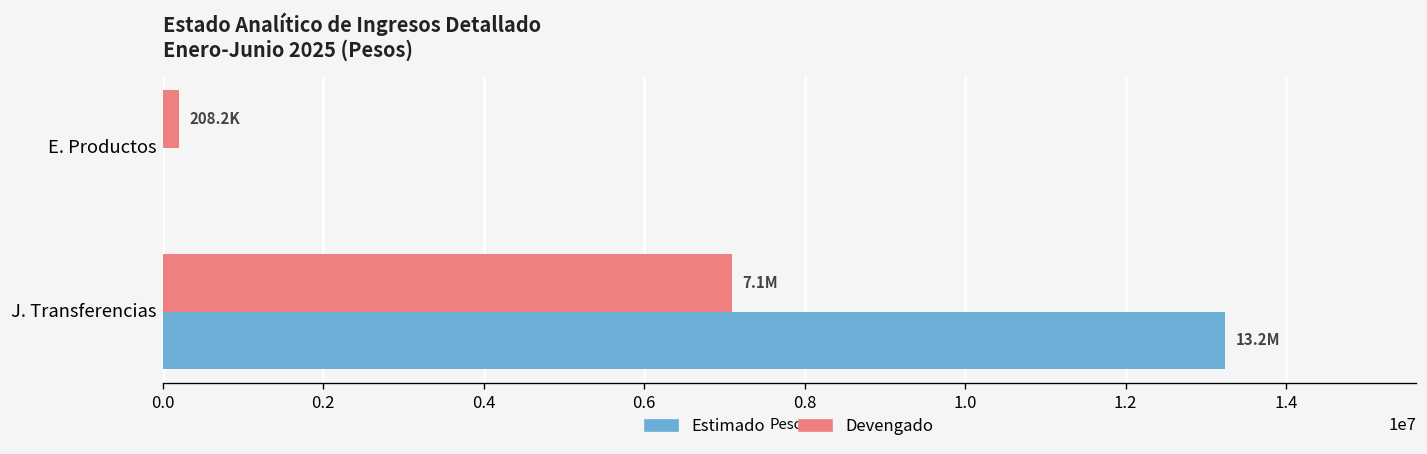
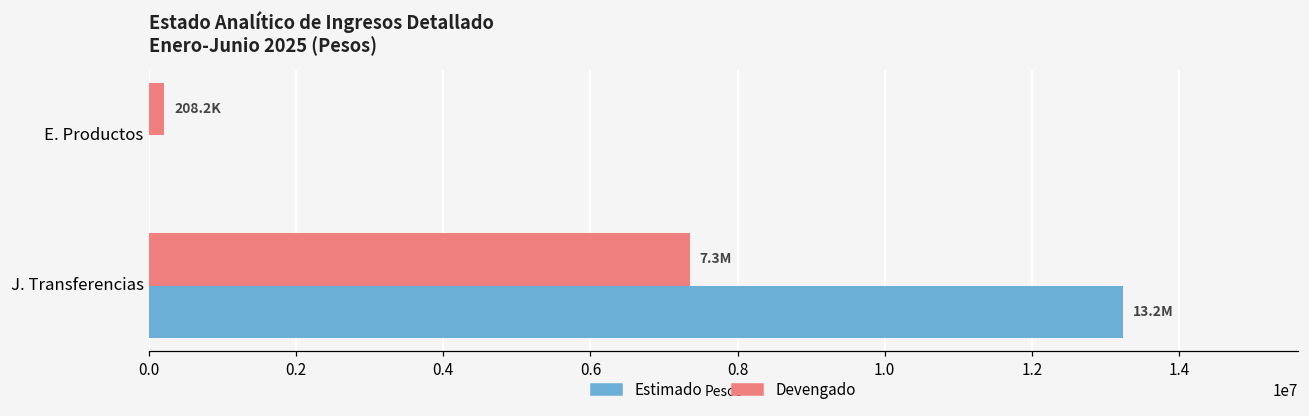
  {
    "Estimado": {
      "J. Transferencias": "13.2M"
    },
    "Devengado": {
      "E. Productos": "208.2K",
-     "J. Transferencias": "7.1M"
+     "J. Transferencias": "7.3M"
    }
  }
